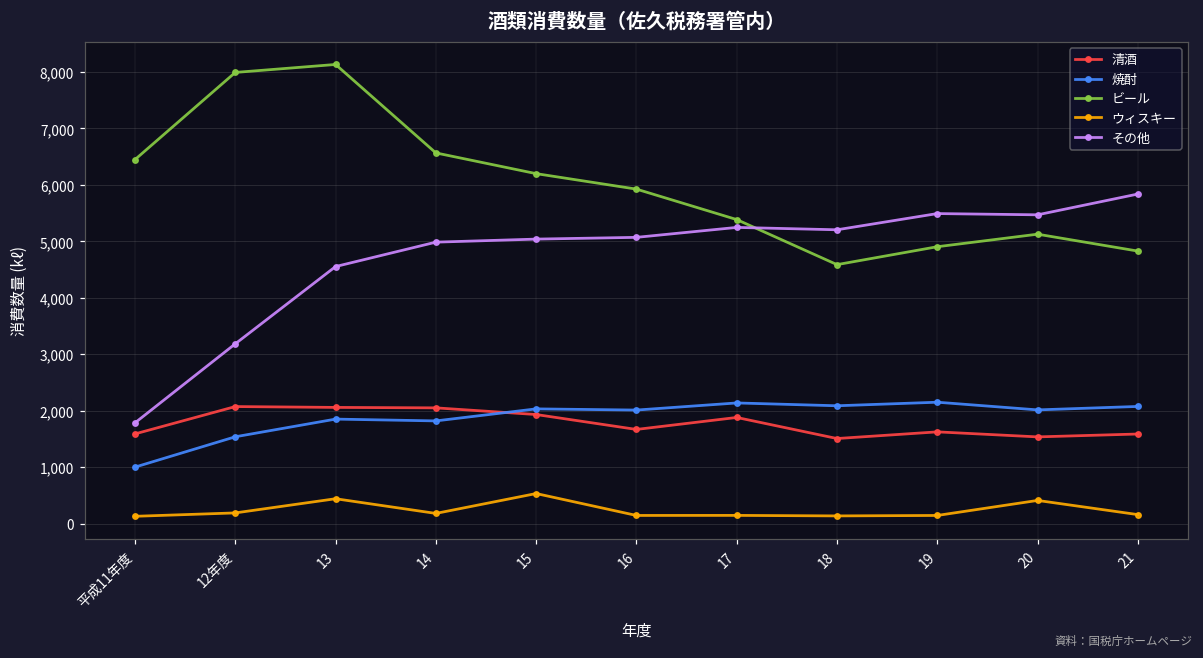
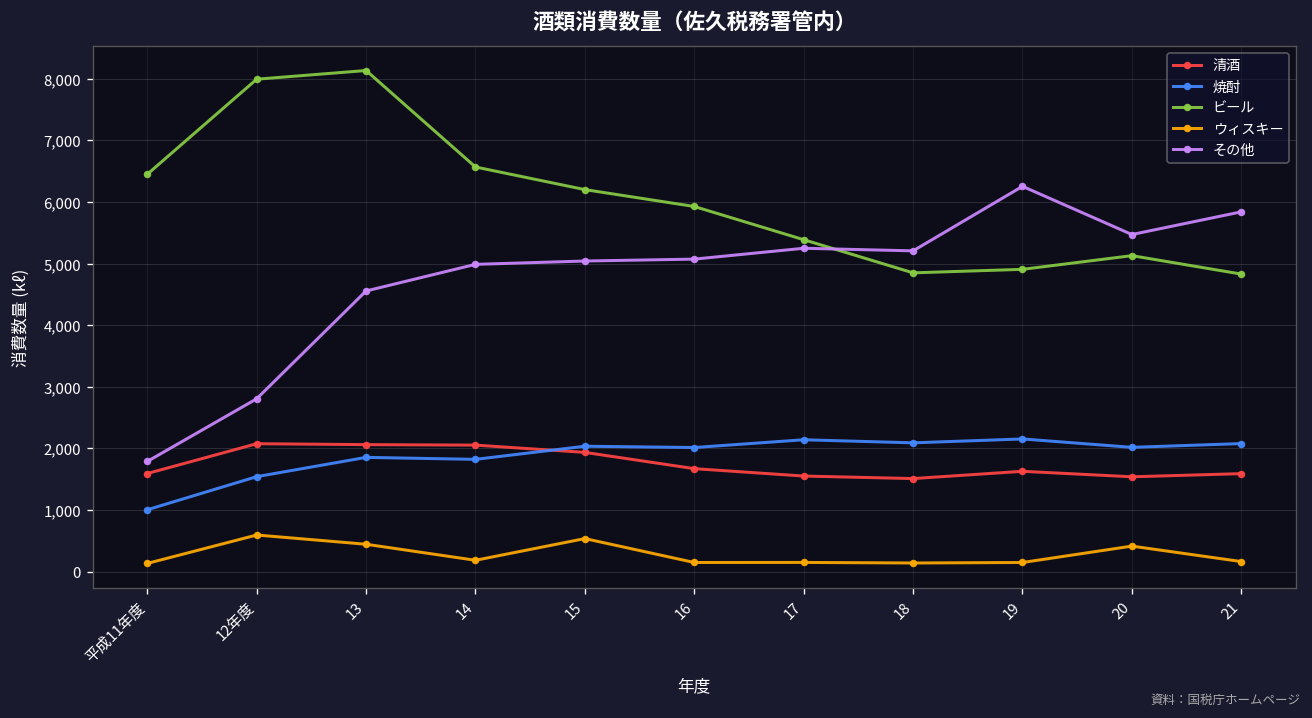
  {
    "清酒": {
      "平成11年度": "1,600",
      "12年度": "2,100",
      "13": "2,100",
      "14": "2,100",
      "15": "1,900",
      "16": "1,700",
-     "17": "1,900",
+     "17": "1,600",
      "18": "1,500",
      "19": "1,600",
      "20": "1,500",
      "21": "1,600"
    },
    "焼酎": {
      "平成11年度": "1,000",
      "12年度": "1,500",
      "13": "1,900",
      "14": "1,800",
      "15": "2,000",
      "16": "2,000",
      "17": "2,100",
      "18": "2,100",
      "19": "2,200",
      "20": "2,000",
      "21": "2,100"
    },
    "ビール": {
      "平成11年度": "6,400",
      "12年度": "8,000",
      "13": "8,100",
      "14": "6,600",
      "15": "6,200",
      "16": "5,900",
      "17": "5,400",
-     "18": "4,600",
+     "18": "4,800",
      "19": "4,900",
      "20": "5,100",
      "21": "4,800"
    },
    "ウィスキー": {
      "平成11年度": "100",
-     "12年度": "200",
+     "12年度": "600",
      "13": "400",
      "14": "200",
      "15": "500",
      "16": "100",
      "17": "100",
      "18": "100",
      "19": "100",
      "20": "400",
      "21": "200"
    },
    "その他": {
      "平成11年度": "1,800",
-     "12年度": "3,200",
+     "12年度": "2,800",
      "13": "4,600",
      "14": "5,000",
      "15": "5,000",
      "16": "5,100",
      "17": "5,200",
      "18": "5,200",
-     "19": "5,500",
+     "19": "6,300",
      "20": "5,500",
      "21": "5,800"
    }
  }
